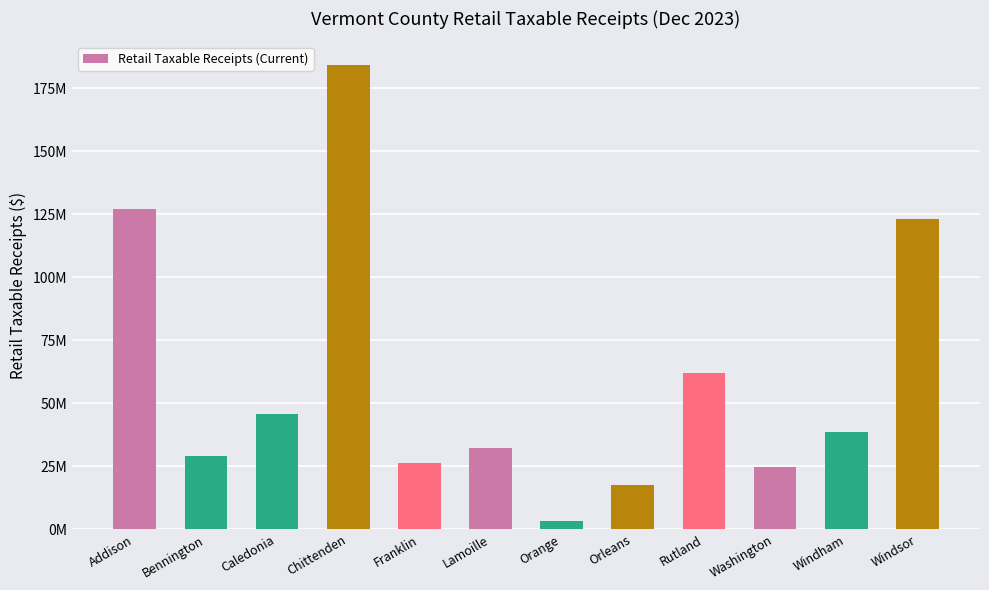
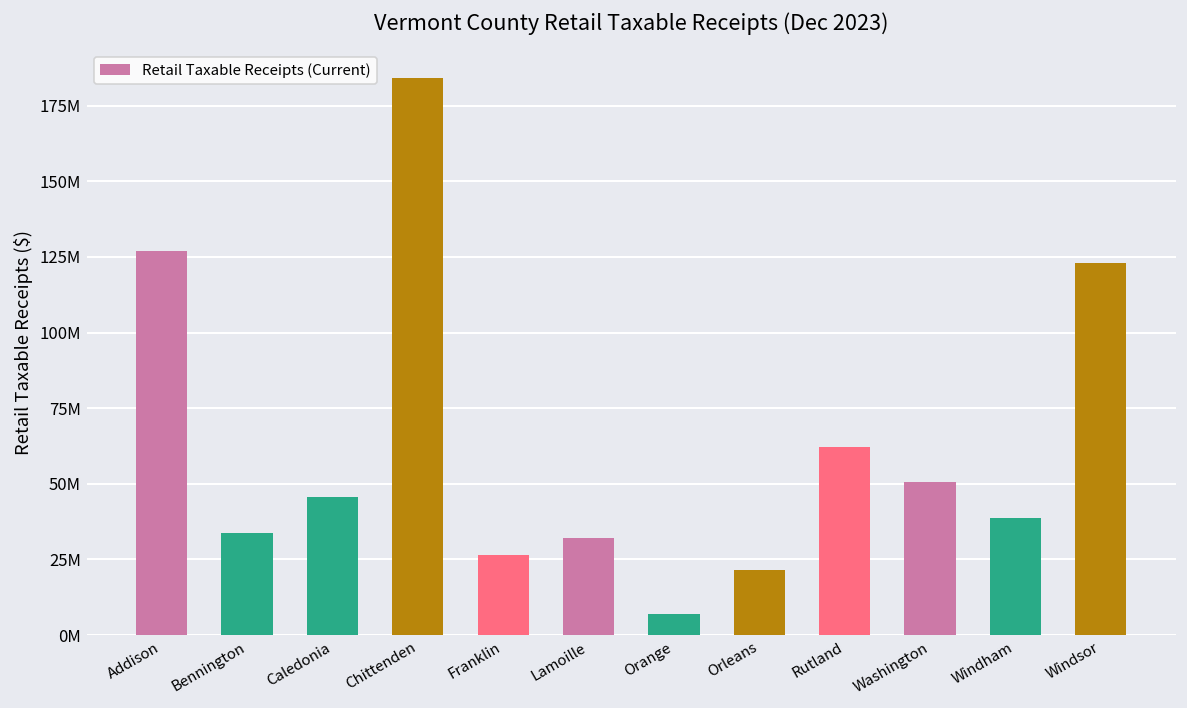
  {
    "Addison": 127000000,
-   "Bennington": 29000000,
+   "Bennington": 34000000,
    "Caledonia": 46000000,
    "Chittenden": 184000000,
    "Franklin": 26000000,
    "Lamoille": 32000000,
-   "Orange": 3000000,
-   "Orleans": 17000000,
+   "Orange": 7000000,
+   "Orleans": 22000000,
    "Rutland": 62000000,
-   "Washington": 25000000,
+   "Washington": 50000000,
    "Windham": 39000000,
    "Windsor": 123000000
  }
